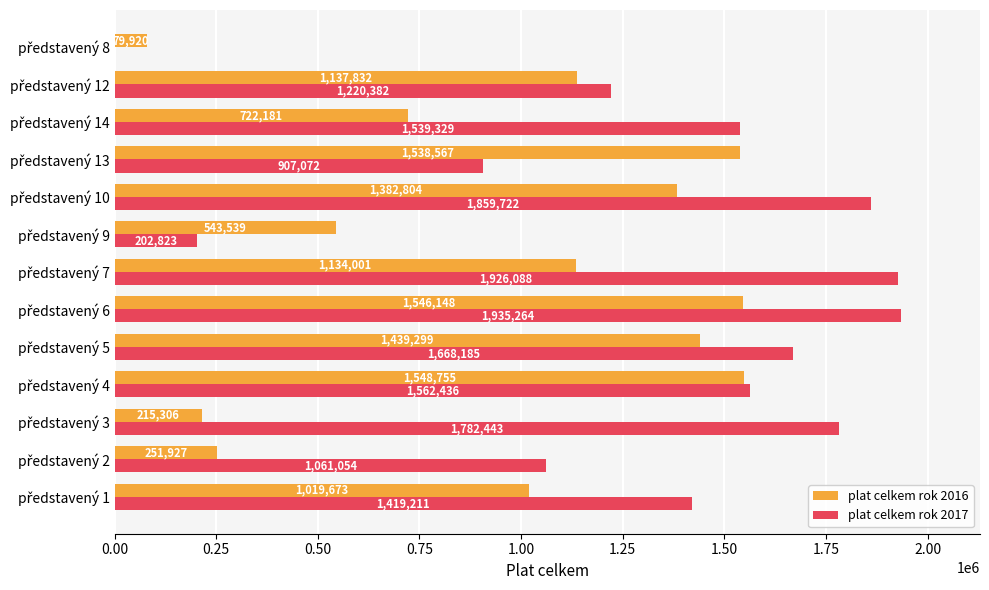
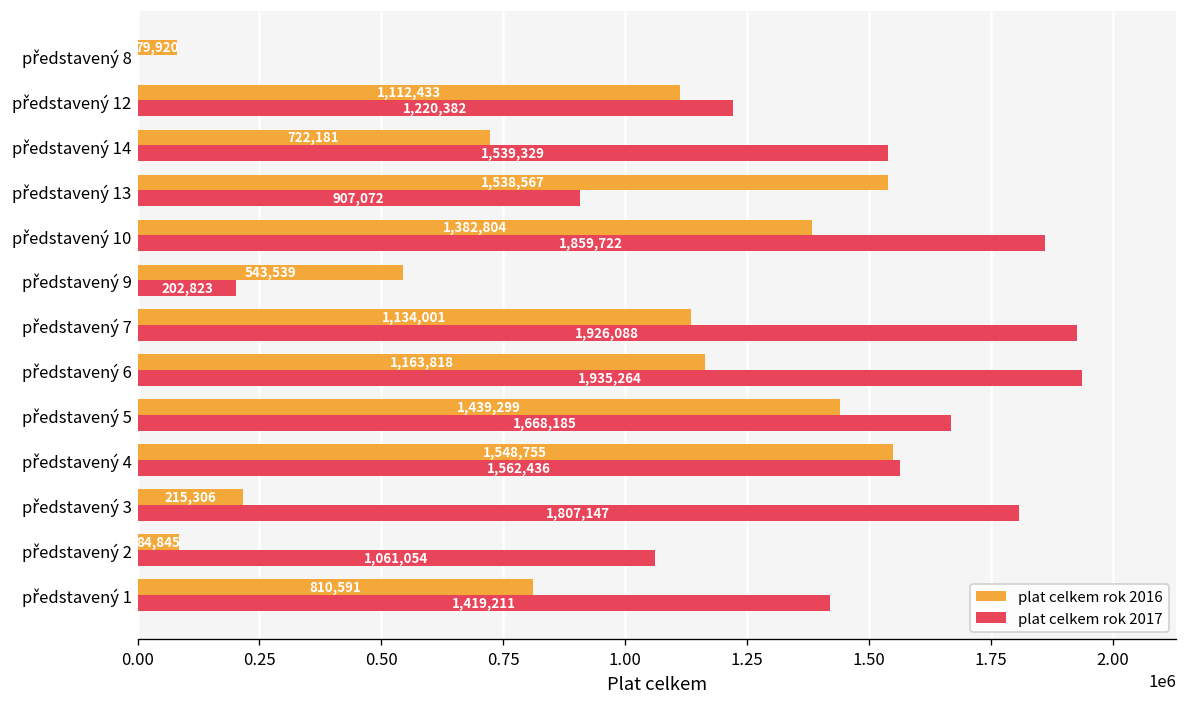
  {
    "plat celkem rok 2016": {
      "představený 8": "79,920",
-     "představený 12": "1,137,832",
+     "představený 12": "1,112,433",
      "představený 14": "722,181",
      "představený 13": "1,538,567",
      "představený 10": "1,382,804",
      "představený 9": "543,539",
      "představený 7": "1,134,001",
-     "představený 6": "1,546,148",
+     "představený 6": "1,163,818",
      "představený 5": "1,439,299",
      "představený 4": "1,548,755",
      "představený 3": "215,306",
-     "představený 2": "251,927",
-     "představený 1": "1,019,673"
+     "představený 2": "84,845",
+     "představený 1": "810,591"
    },
    "plat celkem rok 2017": {
      "představený 12": "1,220,382",
      "představený 14": "1,539,329",
      "představený 13": "907,072",
      "představený 10": "1,859,722",
      "představený 9": "202,823",
      "představený 7": "1,926,088",
      "představený 6": "1,935,264",
      "představený 5": "1,668,185",
      "představený 4": "1,562,436",
-     "představený 3": "1,782,443",
+     "představený 3": "1,807,147",
      "představený 2": "1,061,054",
      "představený 1": "1,419,211"
    }
  }
